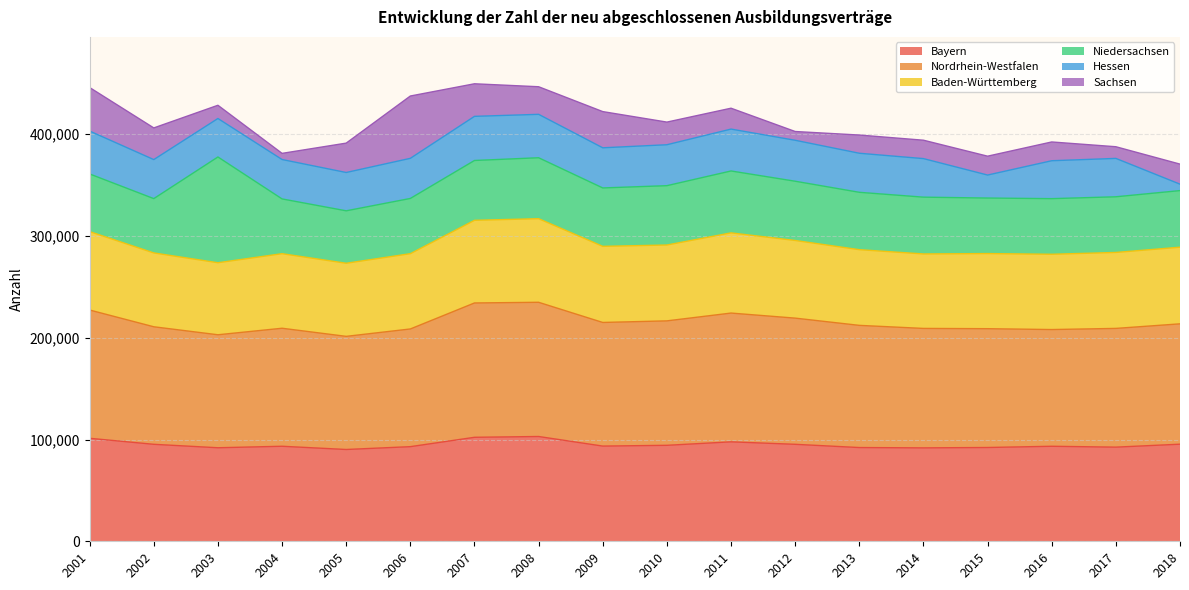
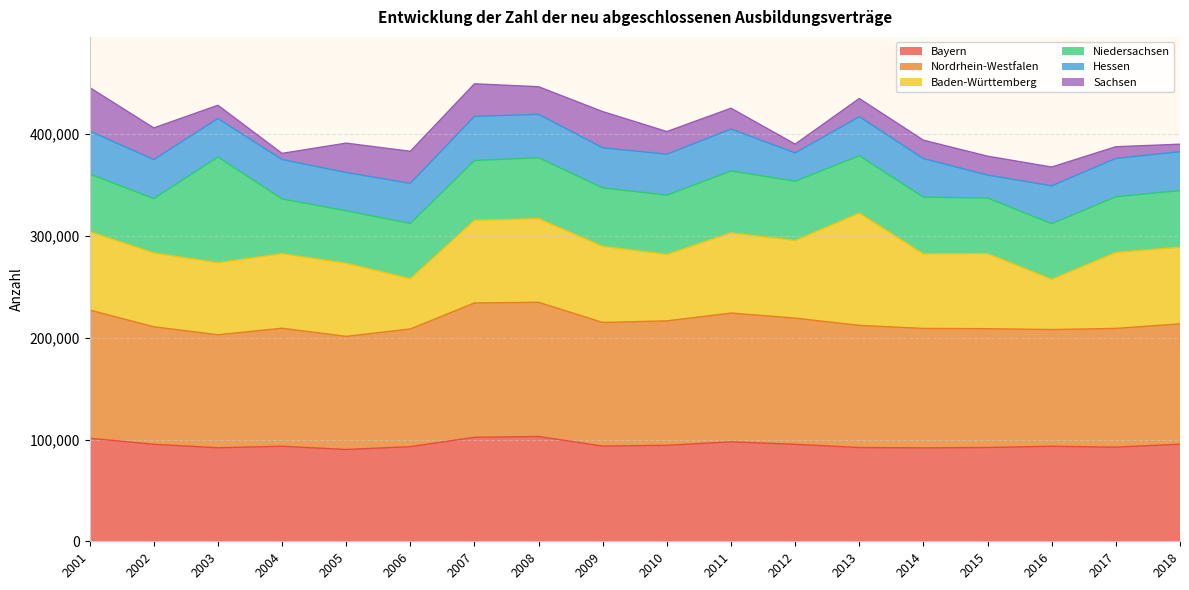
  {
    "Baden-Württemberg": {
      "2001": "77,000",
      "2002": "73,000",
      "2003": "71,000",
      "2004": "73,000",
      "2005": "72,000",
-     "2006": "74,000",
+     "2006": "49,000",
      "2007": "81,000",
      "2008": "82,000",
      "2009": "75,000",
-     "2010": "75,000",
+     "2010": "65,000",
      "2011": "79,000",
      "2012": "76,000",
-     "2013": "74,000",
+     "2013": "110,000",
      "2014": "73,000",
      "2015": "74,000",
-     "2016": "74,000",
+     "2016": "49,000",
      "2017": "75,000",
      "2018": "75,000"
    },
    "Niedersachsen": {
      "2001": "57,000",
      "2002": "53,000",
      "2003": "104,000",
      "2004": "54,000",
      "2005": "52,000",
      "2006": "54,000",
      "2007": "59,000",
      "2008": "60,000",
      "2009": "57,000",
      "2010": "58,000",
      "2011": "61,000",
      "2012": "58,000",
      "2013": "56,000",
      "2014": "56,000",
      "2015": "55,000",
      "2016": "55,000",
      "2017": "55,000",
      "2018": "56,000"
    },
    "Hessen": {
      "2001": "42,000",
      "2002": "38,000",
      "2003": "38,000",
      "2004": "39,000",
      "2005": "38,000",
      "2006": "39,000",
      "2007": "43,000",
      "2008": "43,000",
      "2009": "39,000",
      "2010": "40,000",
      "2011": "41,000",
-     "2012": "40,000",
+     "2012": "28,000",
      "2013": "38,000",
      "2014": "38,000",
      "2015": "23,000",
      "2016": "37,000",
      "2017": "38,000",
-     "2018": "6,000"
+     "2018": "38,000"
    },
    "Sachsen": {
      "2001": "43,000",
      "2002": "31,000",
      "2003": "13,000",
      "2004": "6,000",
      "2005": "29,000",
-     "2006": "61,000",
+     "2006": "31,000",
      "2007": "32,000",
      "2008": "27,000",
      "2009": "36,000",
      "2010": "22,000",
      "2011": "21,000",
      "2012": "9,000",
      "2013": "18,000",
      "2014": "18,000",
      "2015": "19,000",
      "2016": "18,000",
      "2017": "11,000",
-     "2018": "20,000"
+     "2018": "7,000"
    }
  }
